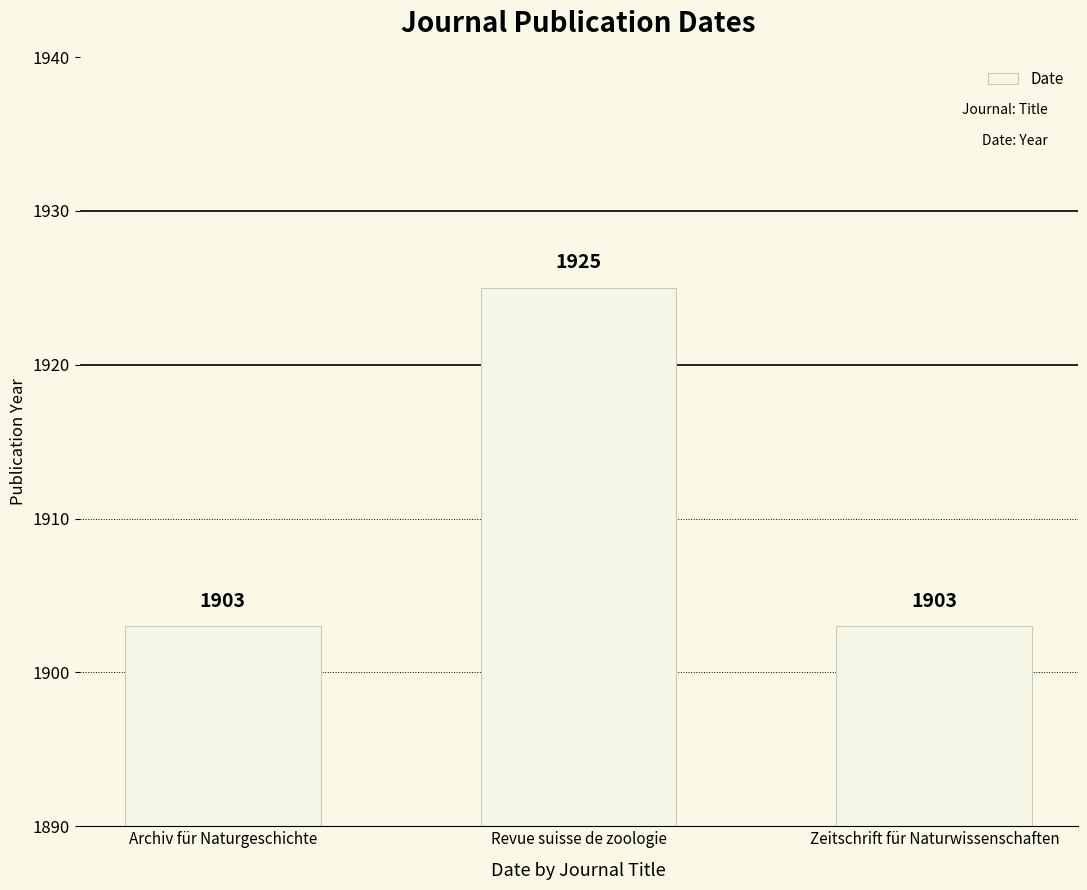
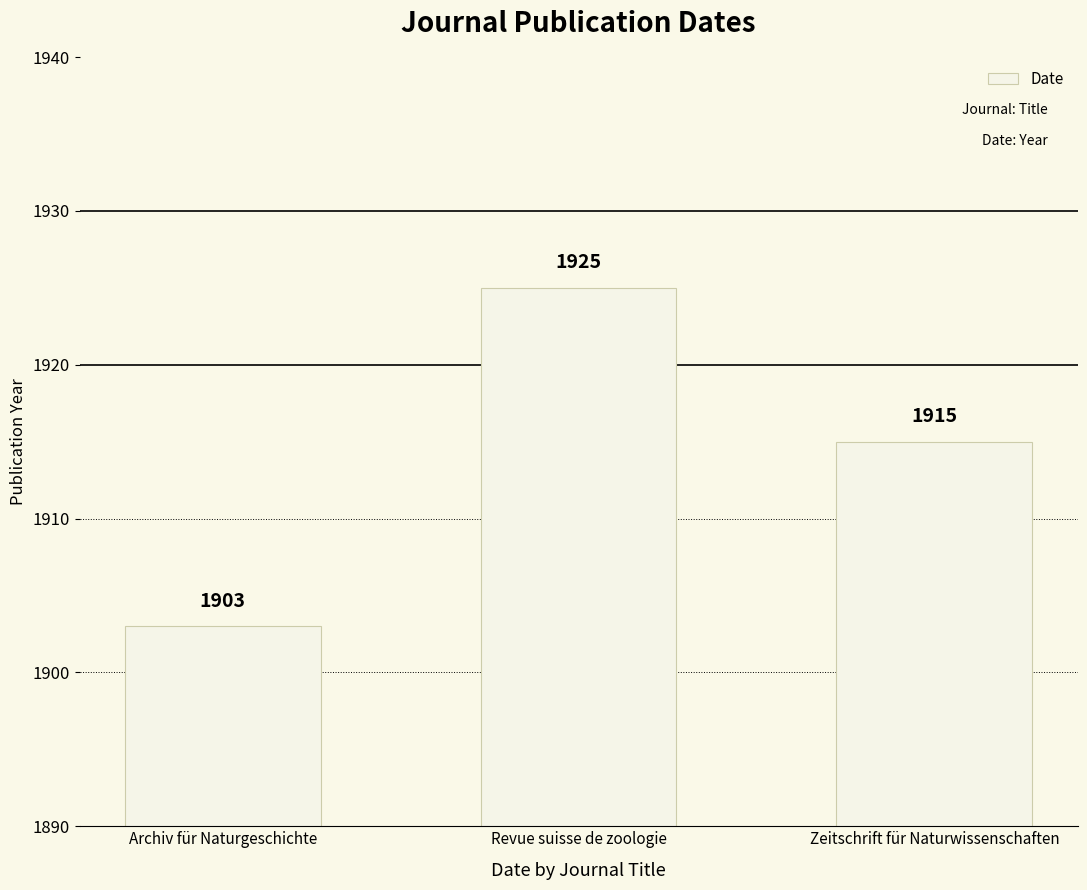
  {
    "Archiv für Naturgeschichte": 1903,
    "Revue suisse de zoologie": 1925,
-   "Zeitschrift für Naturwissenschaften": 1903
+   "Zeitschrift für Naturwissenschaften": 1915
  }
